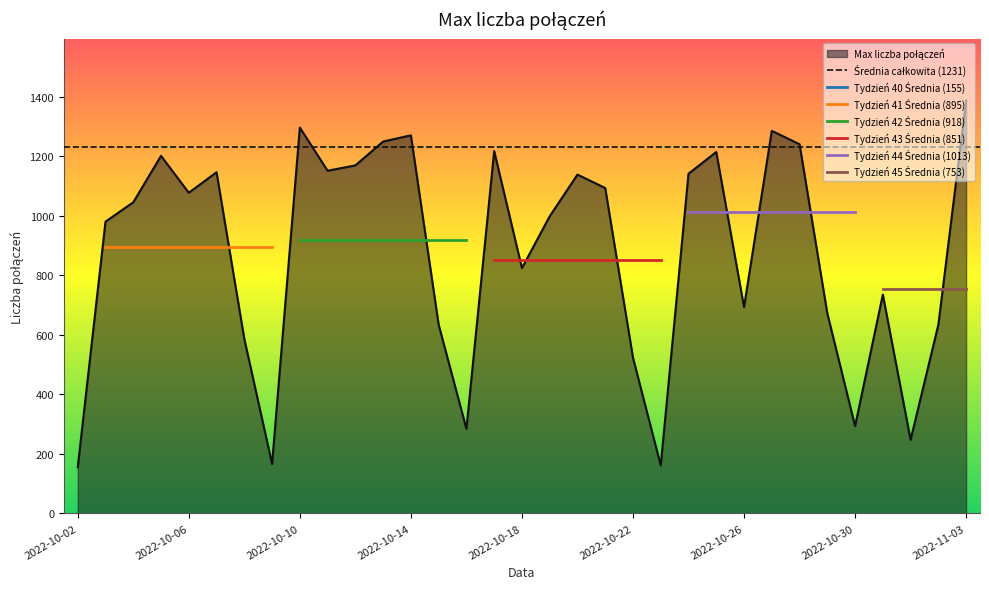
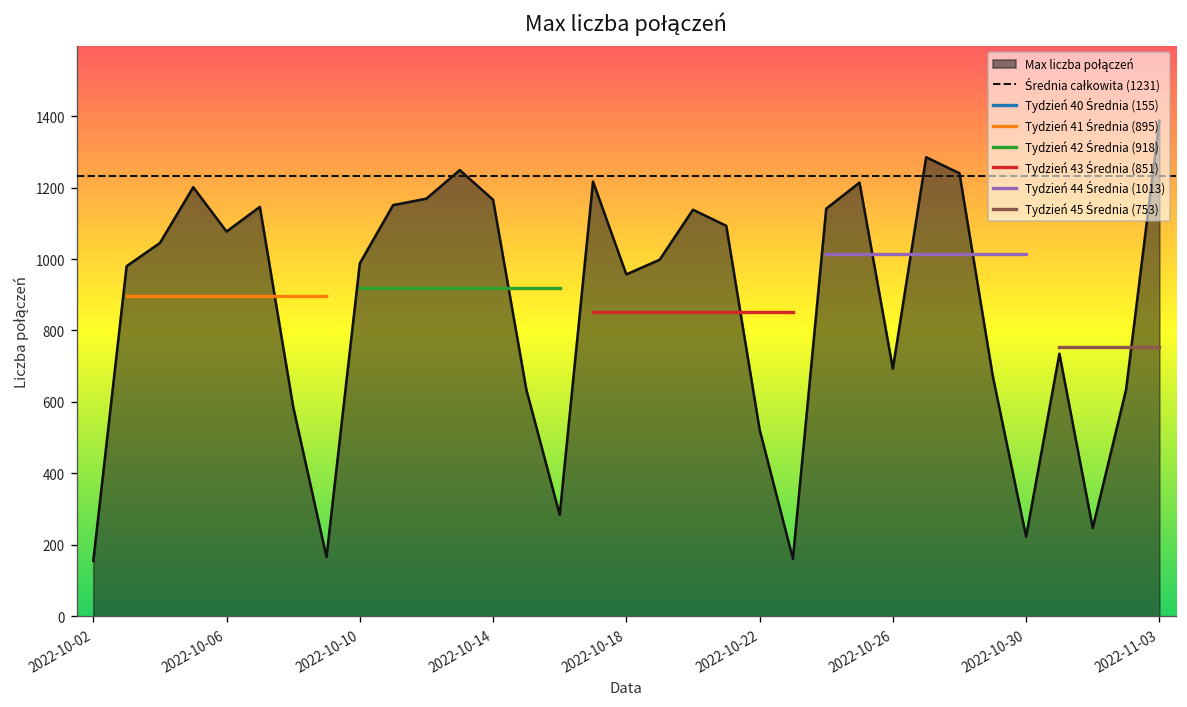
  {
    "Max liczba połączeń": {
      "2022-10-06": 1080,
-     "2022-10-10": 1300,
-     "2022-10-14": 1270,
-     "2022-10-18": 820,
+     "2022-10-10": 990,
+     "2022-10-14": 1170,
+     "2022-10-18": 960,
      "2022-10-22": 520,
      "2022-10-26": 690,
-     "2022-10-30": 290
+     "2022-10-30": 220
    },
    "Tydzień 41 Średnia (895)": {
      "2022-10-06": 900
    },
    "Tydzień 42 Średnia (918)": {
      "2022-10-10": 920,
      "2022-10-14": 920
    },
    "Tydzień 43 Średnia (851)": {
      "2022-10-18": 850,
      "2022-10-22": 850
    },
    "Tydzień 44 Średnia (1013)": {
      "2022-10-26": 1010,
      "2022-10-30": 1010
    },
    "Tydzień 45 Średnia (753)": {
      "2022-11-03": 750
    }
  }
